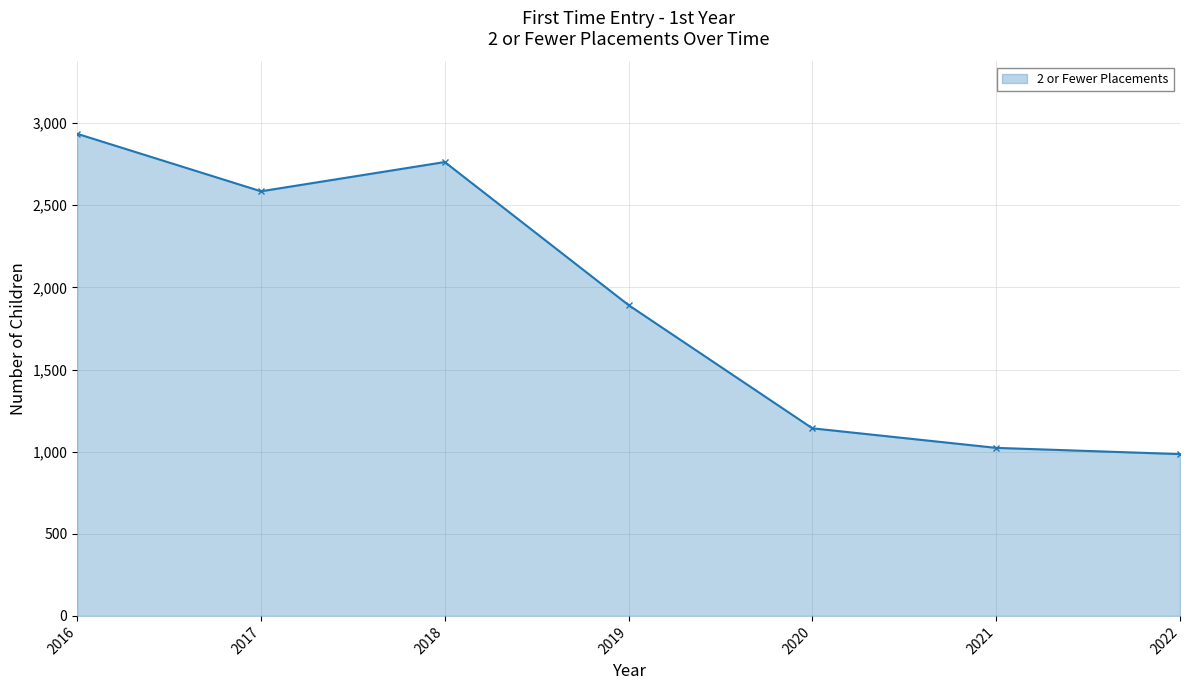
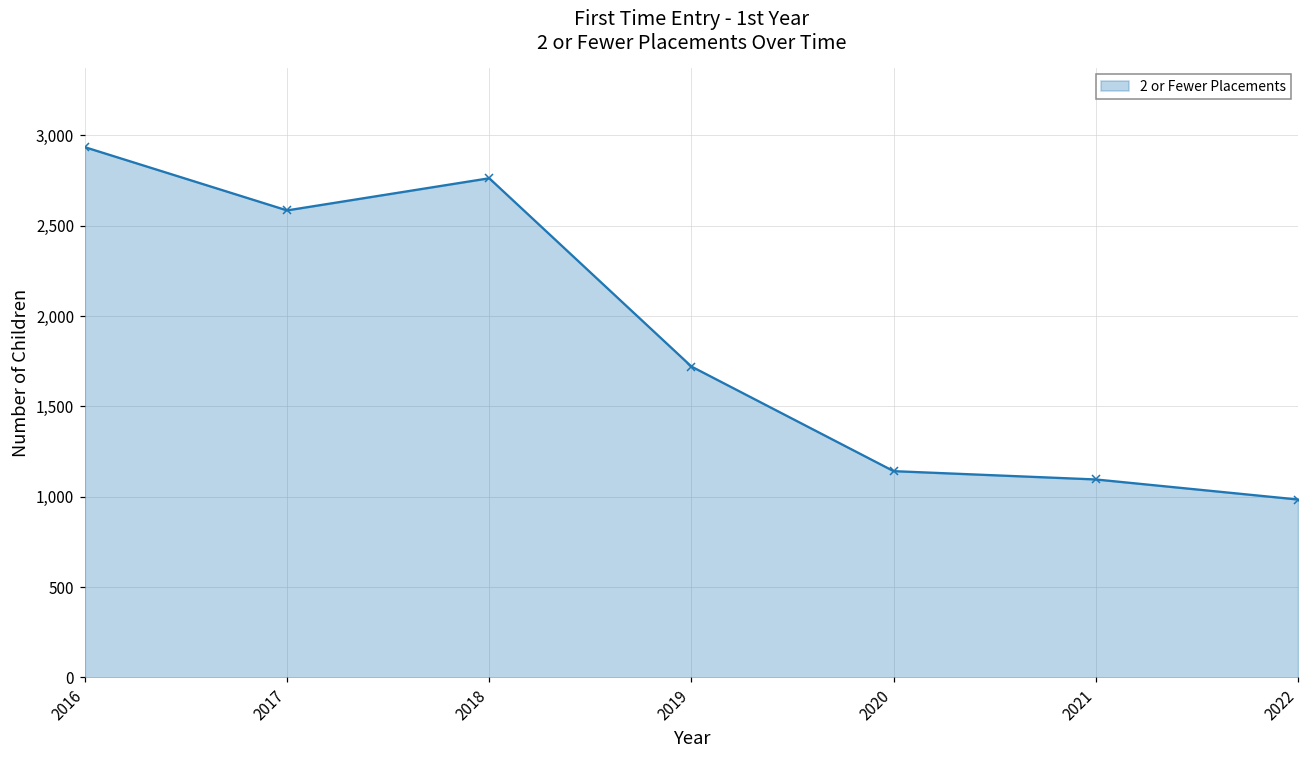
  {
    "2016": "2,940",
    "2017": "2,590",
    "2018": "2,760",
-   "2019": "1,890",
+   "2019": "1,720",
    "2020": "1,140",
-   "2021": "1,020",
+   "2021": "1,100",
    "2022": "990"
  }
